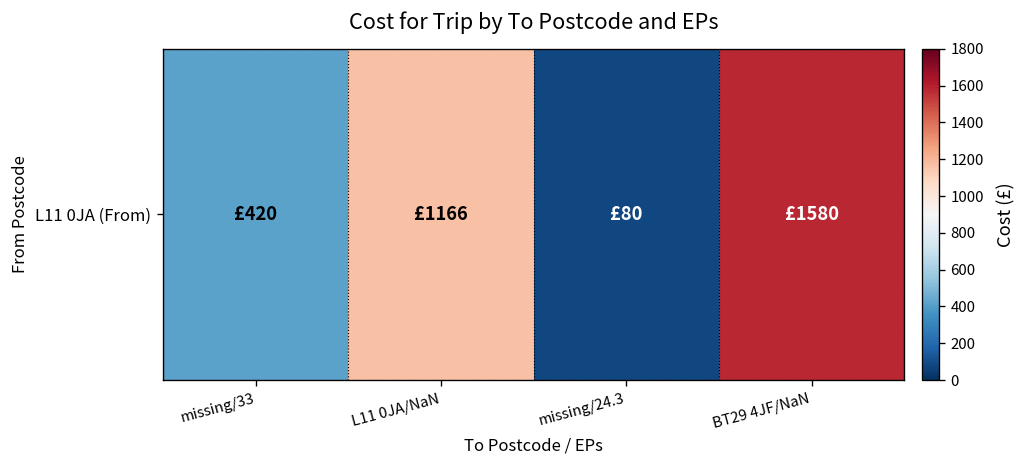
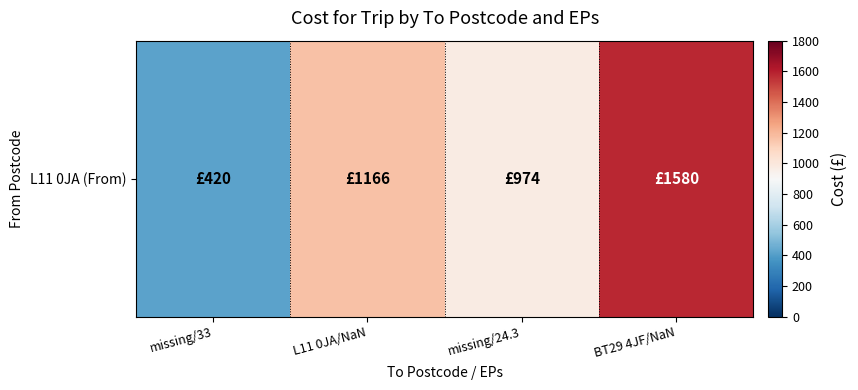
  {
    "L11 0JA (From)": {
      "missing/33": "£420",
      "L11 0JA/NaN": "£1166",
-     "missing/24.3": "£80",
+     "missing/24.3": "£974",
      "BT29 4JF/NaN": "£1580"
    }
  }
